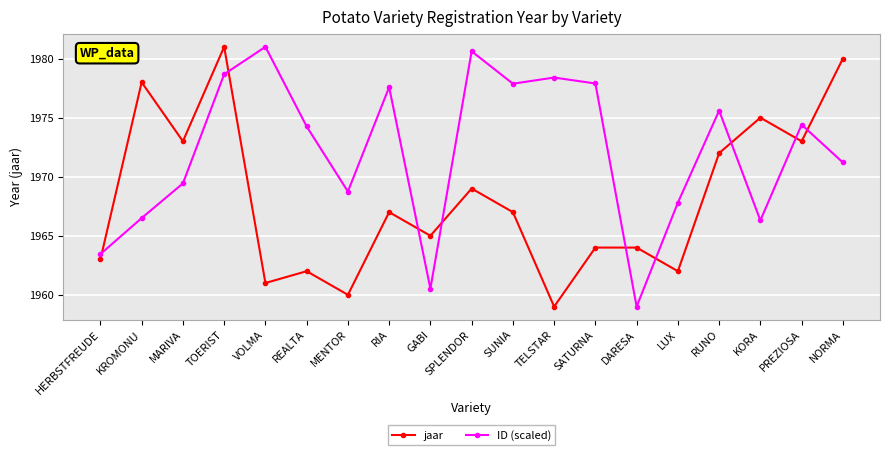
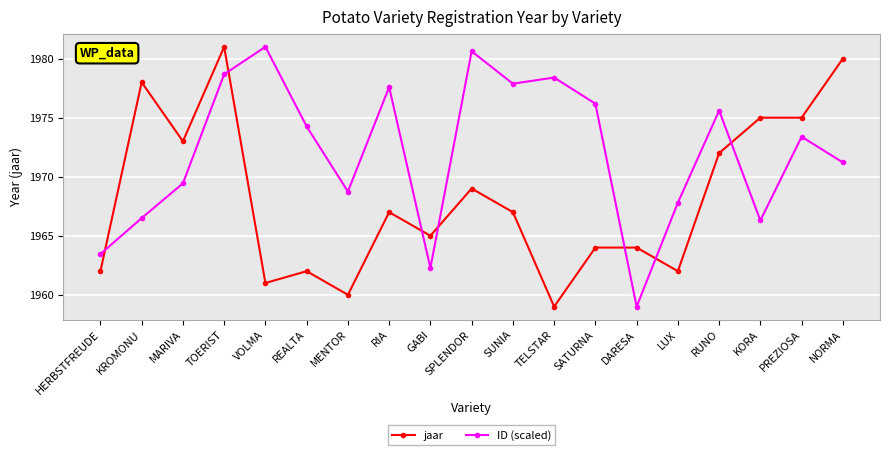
  {
    "jaar": {
-     "HERBSTFREUDE": 1963,
+     "HERBSTFREUDE": 1962,
      "KROMONU": 1978,
      "MARIVA": 1973,
      "TOERIST": 1981,
      "VOLMA": 1961,
      "REALTA": 1962,
      "MENTOR": 1960,
      "RIA": 1967,
      "GABI": 1965,
      "SPLENDOR": 1969,
      "SUNIA": 1967,
      "TELSTAR": 1959,
      "SATURNA": 1964,
      "DARESA": 1964,
      "LUX": 1962,
      "RUNO": 1972,
      "KORA": 1975,
-     "PREZIOSA": 1973,
+     "PREZIOSA": 1975,
      "NORMA": 1980
    },
    "ID (scaled)": {
      "HERBSTFREUDE": 1963.4,
      "KROMONU": 1966.5,
      "MARIVA": 1969.4,
      "TOERIST": 1978.7,
      "VOLMA": 1981.0,
      "REALTA": 1974.3,
      "MENTOR": 1968.7,
      "RIA": 1977.6,
-     "GABI": 1960.5,
+     "GABI": 1962.3,
      "SPLENDOR": 1980.6,
      "SUNIA": 1977.9,
      "TELSTAR": 1978.4,
-     "SATURNA": 1977.9,
+     "SATURNA": 1976.2,
      "DARESA": 1959.0,
      "LUX": 1967.8,
      "RUNO": 1975.6,
      "KORA": 1966.3,
-     "PREZIOSA": 1974.4,
+     "PREZIOSA": 1973.4,
      "NORMA": 1971.2
    }
  }
